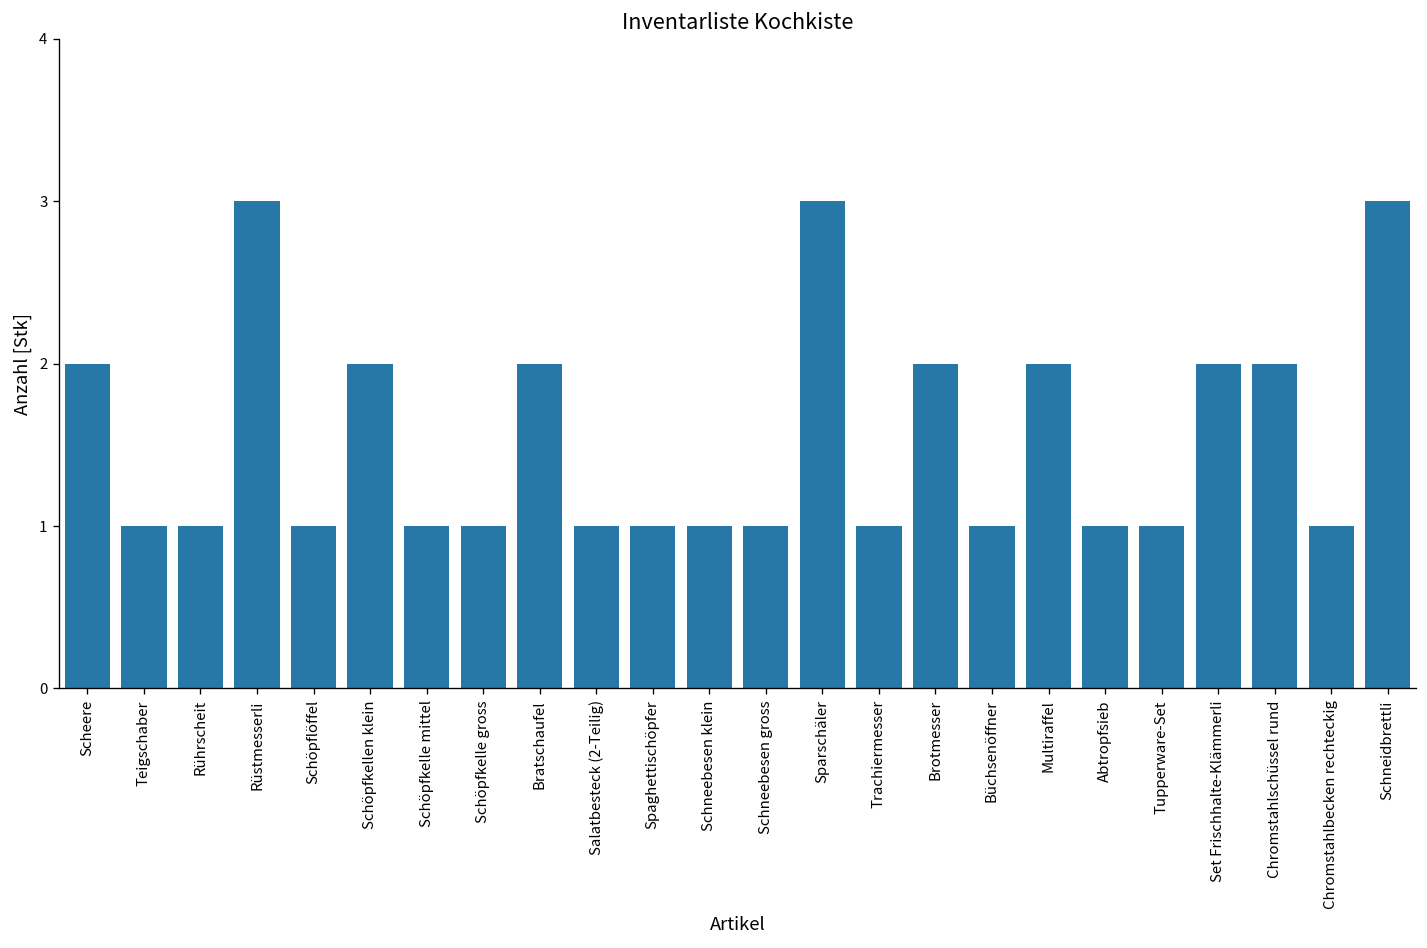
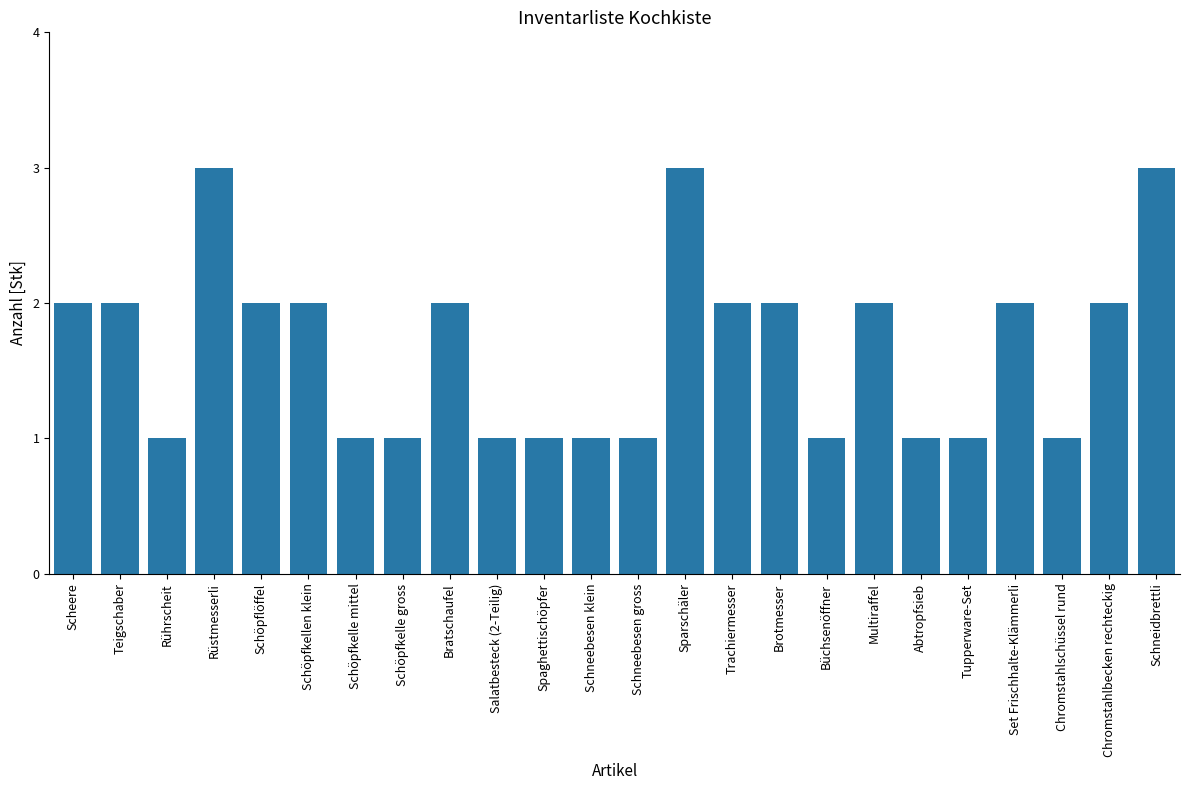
  {
    "Scheere": 2,
-   "Teigschaber": 1,
+   "Teigschaber": 2,
    "Rührscheit": 1,
    "Rüstmesserli": 3,
-   "Schöpflöffel": 1,
+   "Schöpflöffel": 2,
    "Schöpfkellen klein": 2,
    "Schöpfkelle mittel": 1,
    "Schöpfkelle gross": 1,
    "Bratschaufel": 2,
    "Salatbesteck (2-Teilig)": 1,
    "Spaghettischöpfer": 1,
    "Schneebesen klein": 1,
    "Schneebesen gross": 1,
    "Sparschäler": 3,
-   "Trachiermesser": 1,
+   "Trachiermesser": 2,
    "Brotmesser": 2,
    "Büchsenöffner": 1,
    "Multiraffel": 2,
    "Abtropfsieb": 1,
    "Tupperware-Set": 1,
    "Set Frischhalte-Klämmerli": 2,
-   "Chromstahlschüssel rund": 2,
-   "Chromstahlbecken rechteckig": 1,
+   "Chromstahlschüssel rund": 1,
+   "Chromstahlbecken rechteckig": 2,
    "Schneidbrettli": 3
  }
